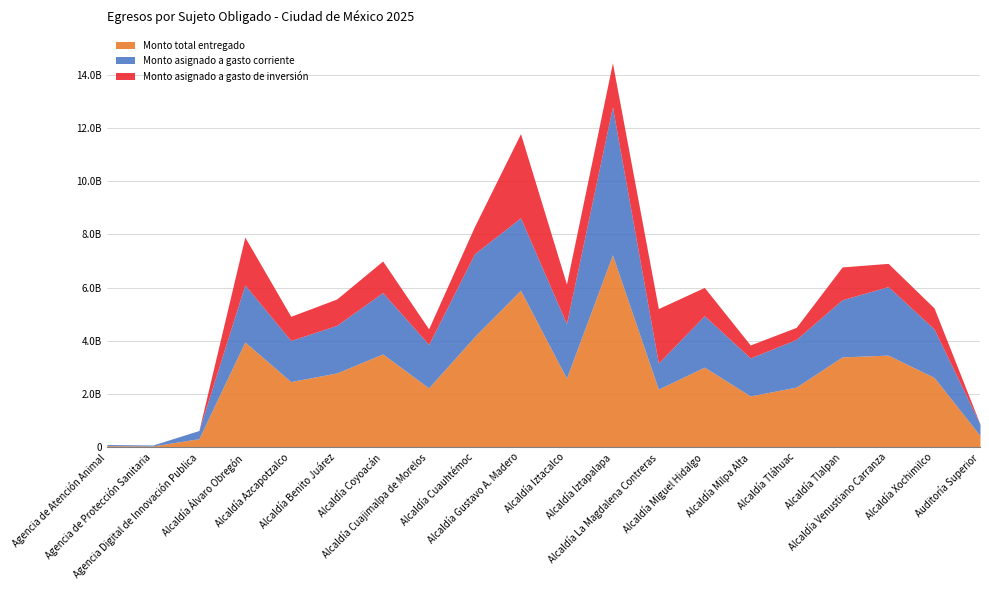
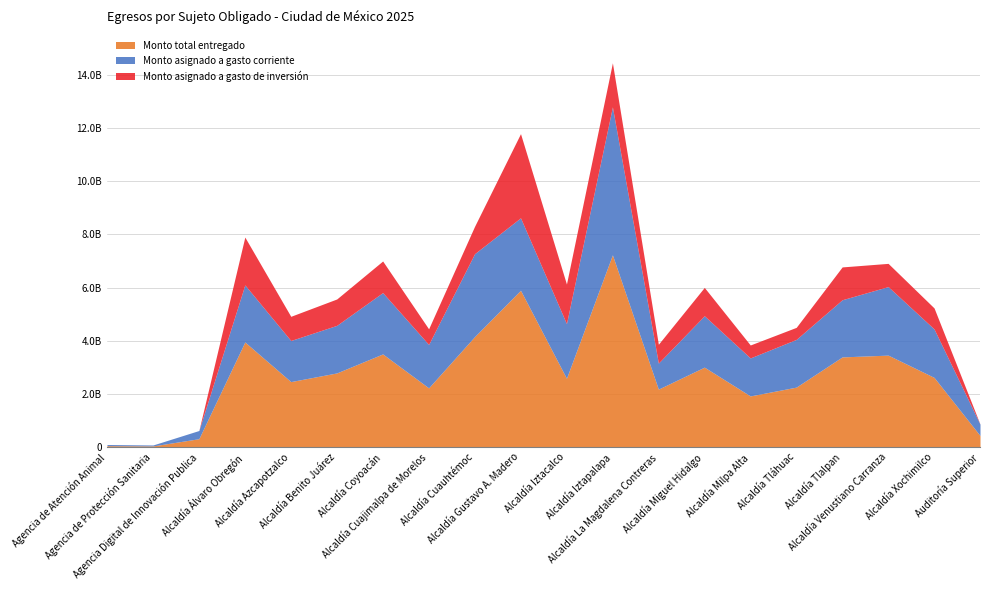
  {
    "Monto total entregado": {
      "Agencia Digital de Innovación Publica": 300000000,
      "Alcaldía Álvaro Obregón": 4000000000,
      "Alcaldía Azcapotzalco": 2500000000,
      "Alcaldía Benito Juárez": 2800000000,
      "Alcaldía Coyoacán": 3500000000,
      "Alcaldía Cuajimalpa de Morelos": 2200000000,
      "Alcaldía Cuauhtémoc": 4200000000,
      "Alcaldía Gustavo A. Madero": 5900000000,
      "Alcaldía Iztacalco": 2600000000,
      "Alcaldía Iztapalapa": 7200000000,
      "Alcaldía La Magdalena Contreras": 2200000000,
      "Alcaldía Miguel Hidalgo": 3000000000,
      "Alcaldía Milpa Alta": 1900000000,
      "Alcaldía Tláhuac": 2200000000,
      "Alcaldía Tlalpan": 3400000000,
      "Alcaldía Venustiano Carranza": 3500000000,
      "Alcaldía Xochimilco": 2600000000,
      "Auditoría Superior": 400000000
    },
    "Monto asignado a gasto corriente": {
      "Alcaldía Álvaro Obregón": 2100000000,
      "Alcaldía Azcapotzalco": 1500000000,
      "Alcaldía Benito Juárez": 1800000000,
      "Alcaldía Coyoacán": 2300000000,
      "Alcaldía Cuajimalpa de Morelos": 1600000000,
      "Alcaldía Cuauhtémoc": 3100000000,
      "Alcaldía Gustavo A. Madero": 2700000000,
      "Alcaldía Iztacalco": 2100000000,
      "Alcaldía Iztapalapa": 5600000000,
      "Alcaldía La Magdalena Contreras": 1000000000,
      "Alcaldía Miguel Hidalgo": 1900000000,
      "Alcaldía Milpa Alta": 1400000000,
      "Alcaldía Tláhuac": 1800000000,
      "Alcaldía Tlalpan": 2200000000,
      "Alcaldía Venustiano Carranza": 2600000000,
      "Alcaldía Xochimilco": 1800000000
    },
    "Monto asignado a gasto de inversión": {
      "Alcaldía Álvaro Obregón": 1800000000,
      "Alcaldía Azcapotzalco": 900000000,
      "Alcaldía Benito Juárez": 1000000000,
      "Alcaldía Coyoacán": 1200000000,
      "Alcaldía Cuajimalpa de Morelos": 600000000,
      "Alcaldía Cuauhtémoc": 1000000000,
      "Alcaldía Gustavo A. Madero": 3200000000,
      "Alcaldía Iztacalco": 1500000000,
      "Alcaldía Iztapalapa": 1700000000,
-     "Alcaldía La Magdalena Contreras": 2100000000,
+     "Alcaldía La Magdalena Contreras": 700000000,
      "Alcaldía Miguel Hidalgo": 1100000000,
      "Alcaldía Milpa Alta": 500000000,
      "Alcaldía Tláhuac": 500000000,
      "Alcaldía Tlalpan": 1200000000,
      "Alcaldía Venustiano Carranza": 900000000,
      "Alcaldía Xochimilco": 800000000
    }
  }
